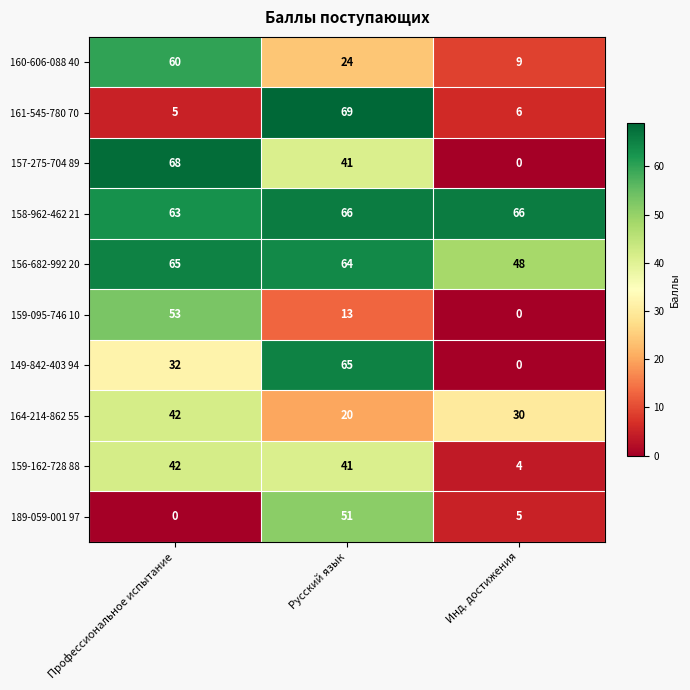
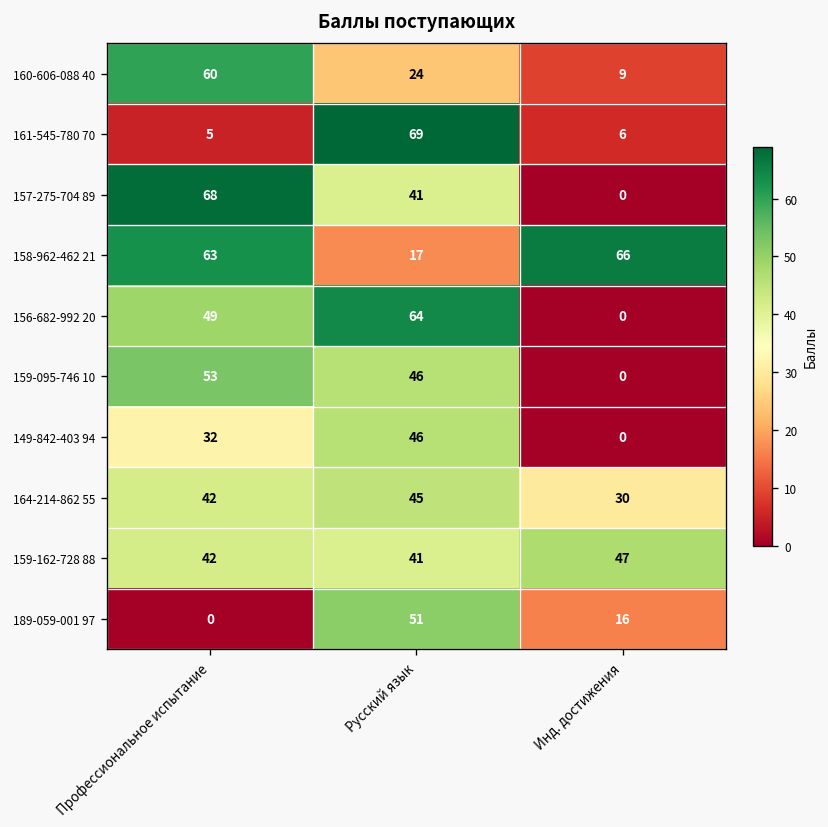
  {
    "160-606-088 40": {
      "Профессиональное испытание": 60,
      "Русский язык": 24,
      "Инд. достижения": 9
    },
    "161-545-780 70": {
      "Профессиональное испытание": 5,
      "Русский язык": 69,
      "Инд. достижения": 6
    },
    "157-275-704 89": {
      "Профессиональное испытание": 68,
      "Русский язык": 41,
      "Инд. достижения": 0
    },
    "158-962-462 21": {
      "Профессиональное испытание": 63,
-     "Русский язык": 66,
+     "Русский язык": 17,
      "Инд. достижения": 66
    },
    "156-682-992 20": {
-     "Профессиональное испытание": 65,
+     "Профессиональное испытание": 49,
      "Русский язык": 64,
-     "Инд. достижения": 48
+     "Инд. достижения": 0
    },
    "159-095-746 10": {
      "Профессиональное испытание": 53,
-     "Русский язык": 13,
+     "Русский язык": 46,
      "Инд. достижения": 0
    },
    "149-842-403 94": {
      "Профессиональное испытание": 32,
-     "Русский язык": 65,
+     "Русский язык": 46,
      "Инд. достижения": 0
    },
    "164-214-862 55": {
      "Профессиональное испытание": 42,
-     "Русский язык": 20,
+     "Русский язык": 45,
      "Инд. достижения": 30
    },
    "159-162-728 88": {
      "Профессиональное испытание": 42,
      "Русский язык": 41,
-     "Инд. достижения": 4
+     "Инд. достижения": 47
    },
    "189-059-001 97": {
      "Профессиональное испытание": 0,
      "Русский язык": 51,
-     "Инд. достижения": 5
+     "Инд. достижения": 16
    }
  }
